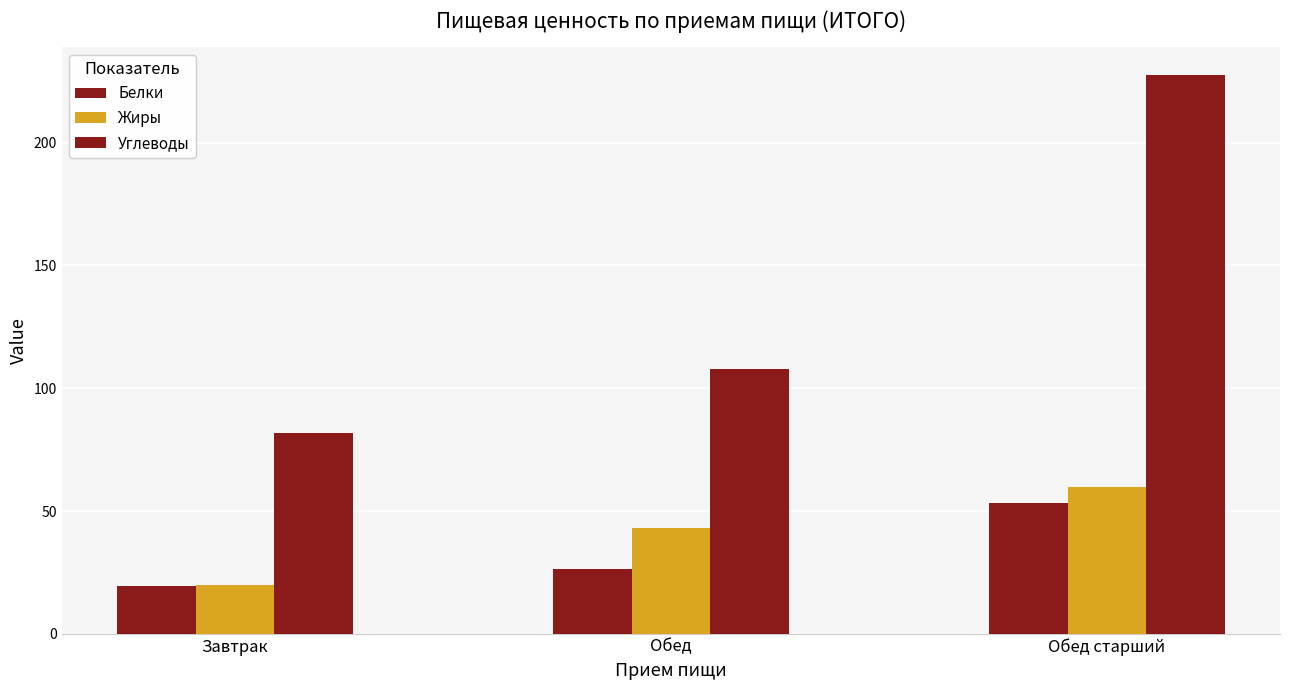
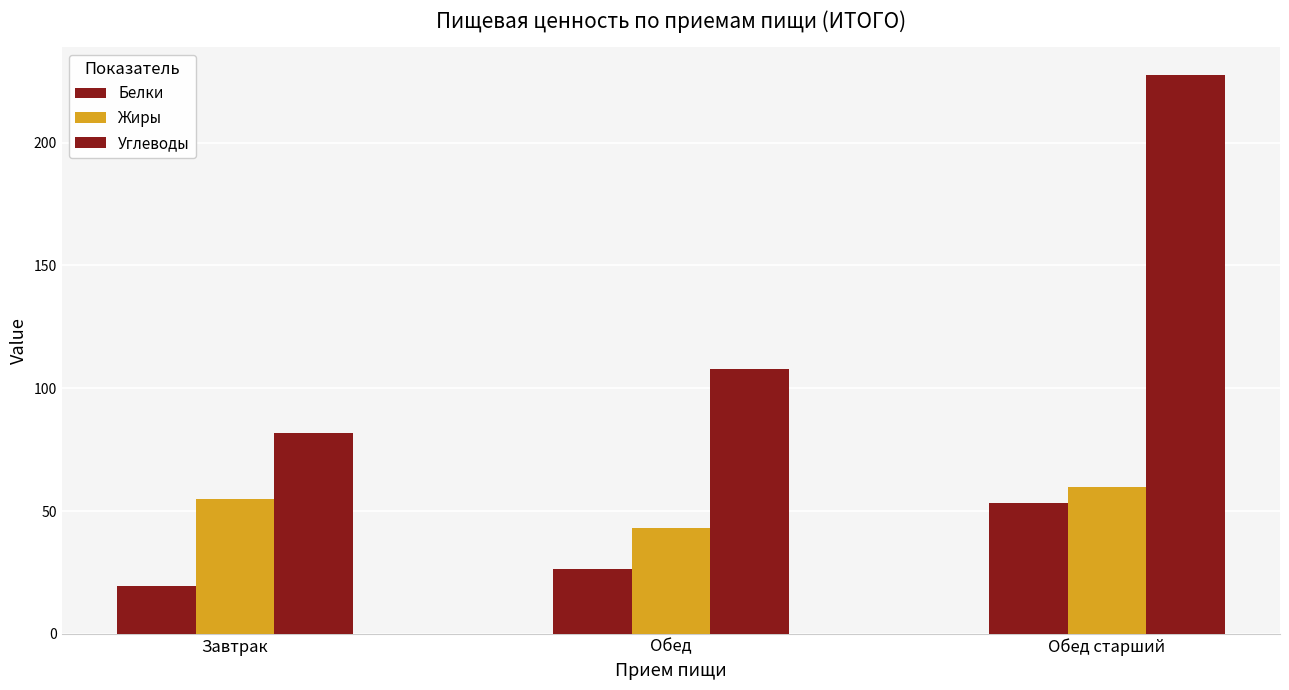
  {
    "Жиры": {
-     "Завтрак": 20,
+     "Завтрак": 55,
      "Обед": 43,
      "Обед старший": 60
    }
  }
